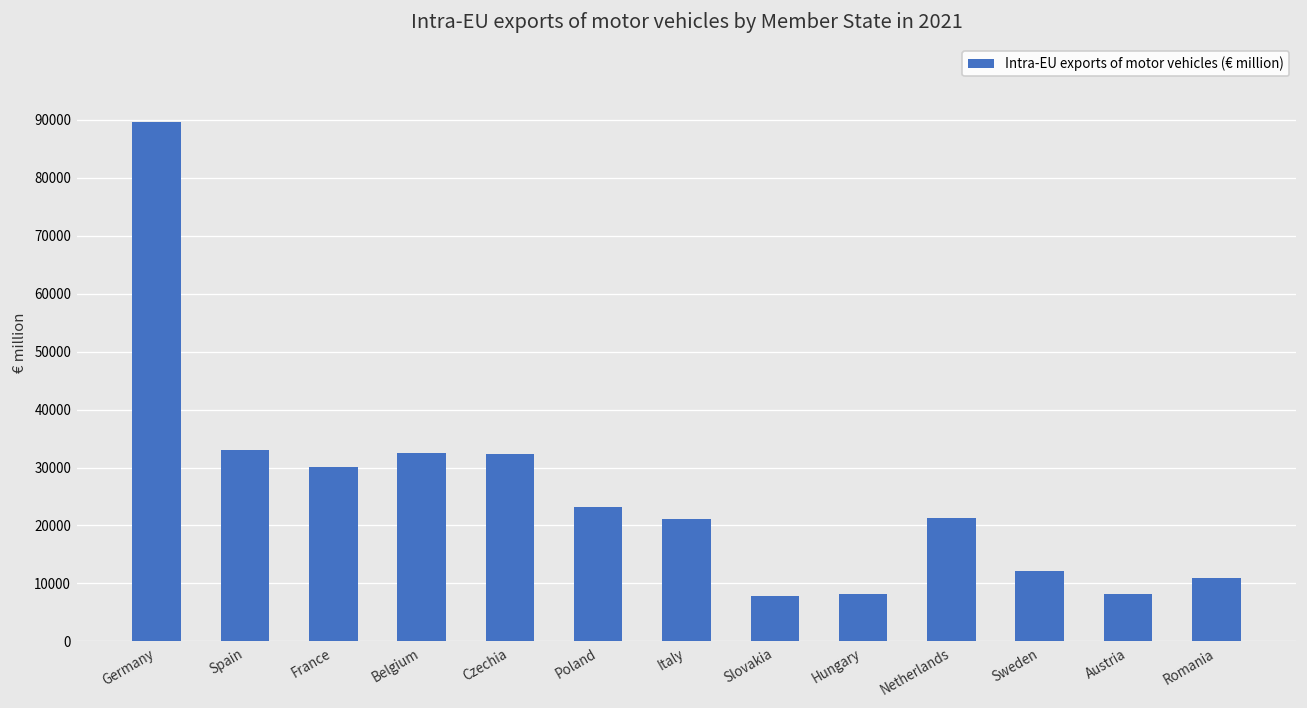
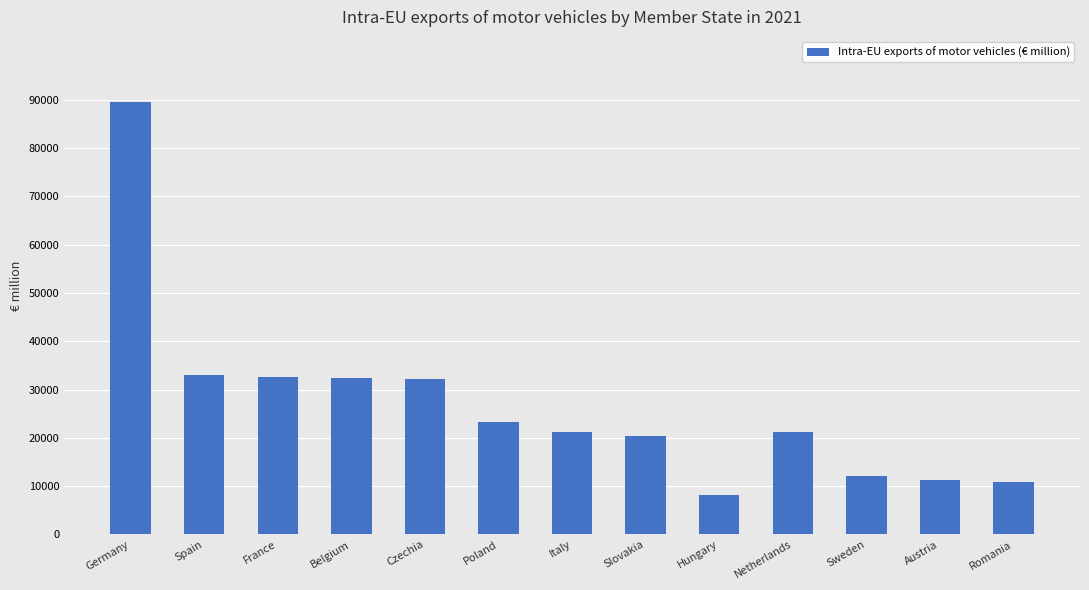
  {
    "Germany": 90000,
    "Spain": 33000,
-   "France": 30000,
+   "France": 33000,
    "Belgium": 33000,
    "Czechia": 32000,
    "Poland": 23000,
    "Italy": 21000,
-   "Slovakia": 8000,
+   "Slovakia": 20000,
    "Hungary": 8000,
    "Netherlands": 21000,
    "Sweden": 12000,
-   "Austria": 8000,
+   "Austria": 11000,
    "Romania": 11000
  }
